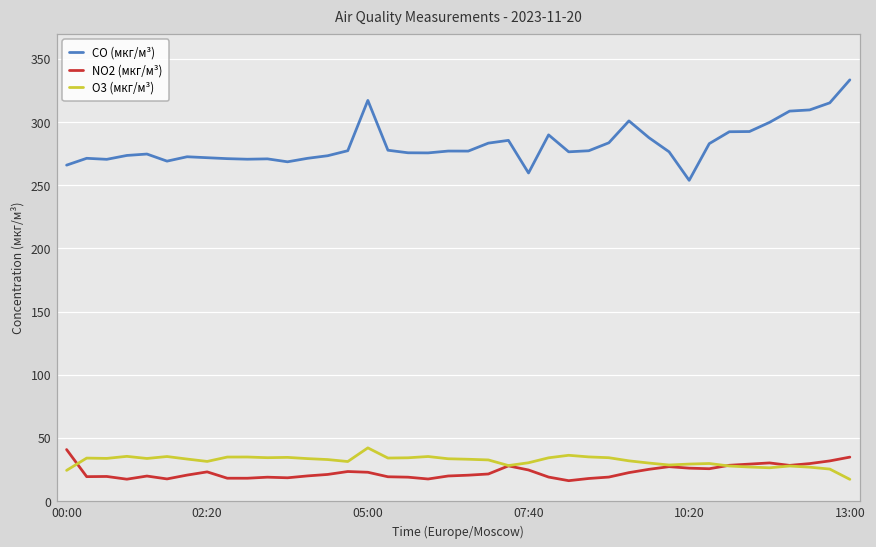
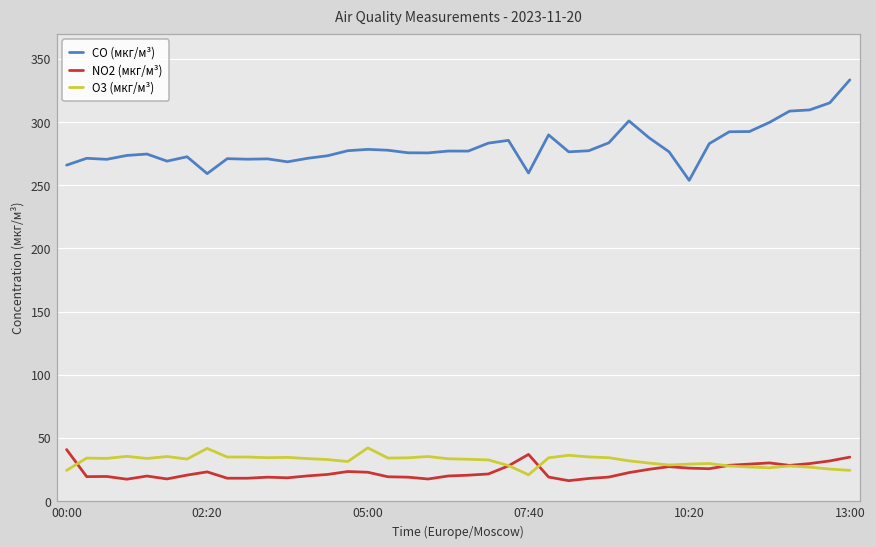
  {
    "CO (мкг/м³)": {
      "00:00": 266,
-     "02:20": 272,
-     "05:00": 317,
+     "02:20": 259,
+     "05:00": 278,
      "07:40": 260,
      "10:20": 254,
      "13:00": 333
    },
    "NO2 (мкг/м³)": {
      "00:00": 41,
      "02:20": 23,
      "05:00": 23,
-     "07:40": 25,
+     "07:40": 37,
      "10:20": 26,
      "13:00": 35
    },
    "O3 (мкг/м³)": {
      "00:00": 24,
-     "02:20": 31,
+     "02:20": 42,
      "05:00": 42,
-     "07:40": 30,
+     "07:40": 21,
      "10:20": 29,
-     "13:00": 17
+     "13:00": 24
    }
  }
